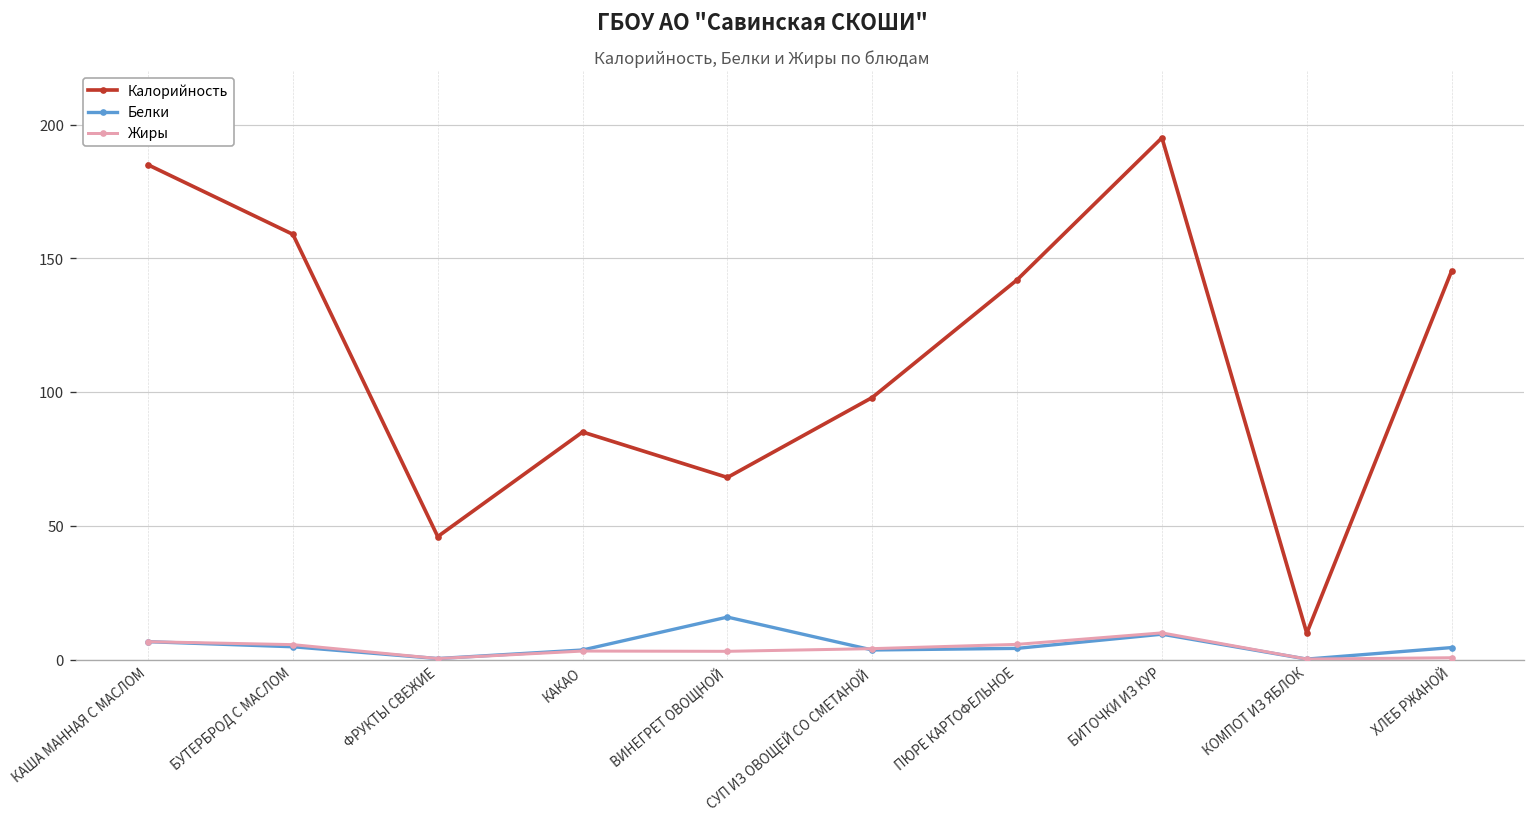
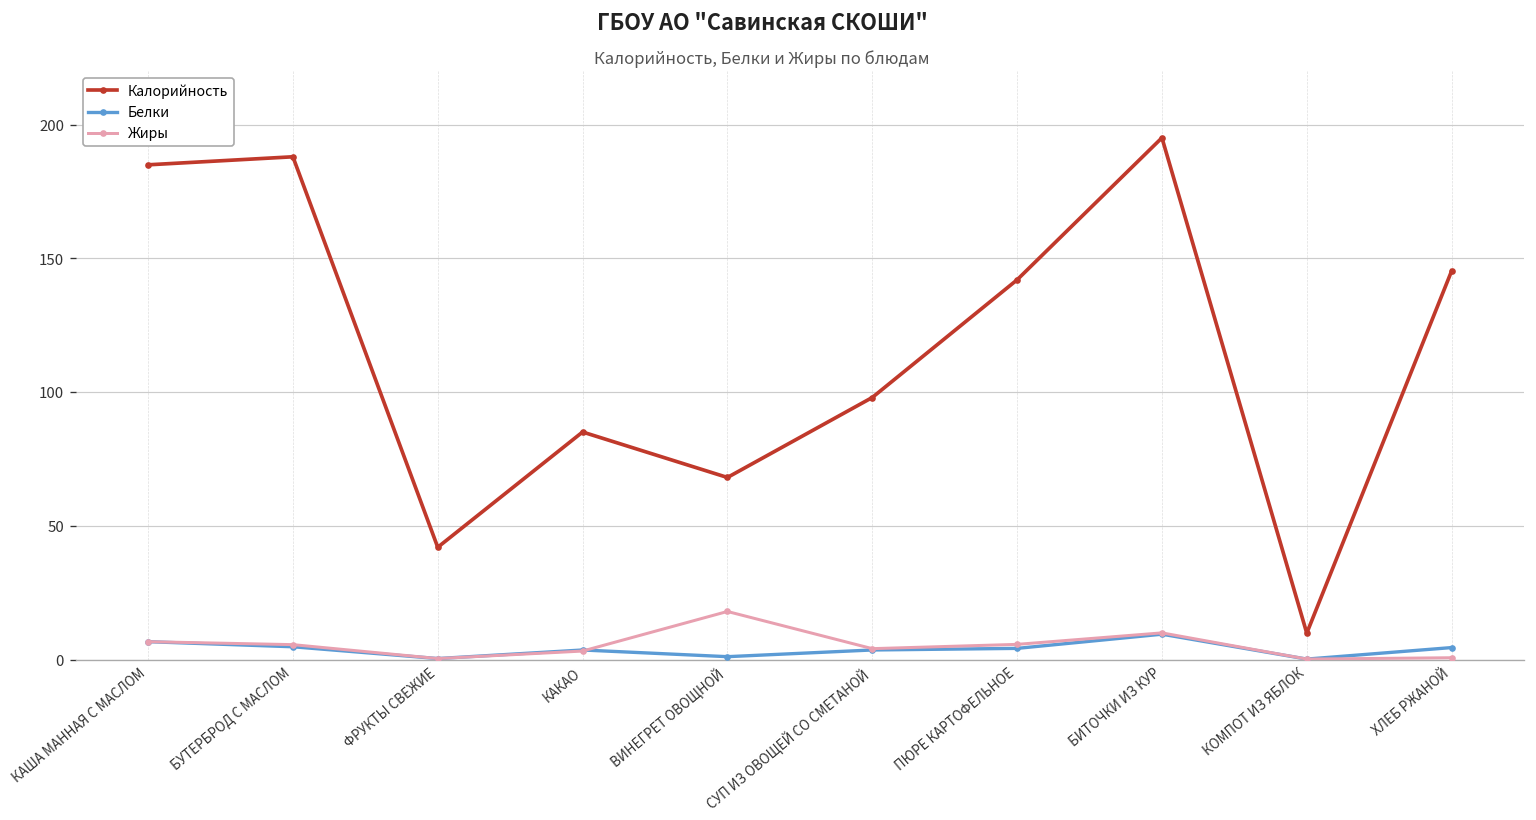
  {
    "Калорийность": {
      "КАША МАННАЯ С МАСЛОМ": 185,
-     "БУТЕРБРОД С МАСЛОМ": 159,
-     "ФРУКТЫ СВЕЖИЕ": 46,
+     "БУТЕРБРОД С МАСЛОМ": 188,
+     "ФРУКТЫ СВЕЖИЕ": 42,
      "КАКАО": 85,
      "ВИНЕГРЕТ ОВОЩНОЙ": 68,
      "СУП ИЗ ОВОЩЕЙ СО СМЕТАНОЙ": 98,
      "ПЮРЕ КАРТОФЕЛЬНОЕ": 142,
      "БИТОЧКИ ИЗ КУР": 195,
      "КОМПОТ ИЗ ЯБЛОК": 10,
      "ХЛЕБ РЖАНОЙ": 145
    },
    "Белки": {
-     "ВИНЕГРЕТ ОВОЩНОЙ": 16,
+     "ВИНЕГРЕТ ОВОЩНОЙ": 1,
      "ПЮРЕ КАРТОФЕЛЬНОЕ": 4,
      "ХЛЕБ РЖАНОЙ": 5
    },
    "Жиры": {
-     "ВИНЕГРЕТ ОВОЩНОЙ": 3,
+     "ВИНЕГРЕТ ОВОЩНОЙ": 18,
      "ПЮРЕ КАРТОФЕЛЬНОЕ": 6,
      "ХЛЕБ РЖАНОЙ": 1
    }
  }
